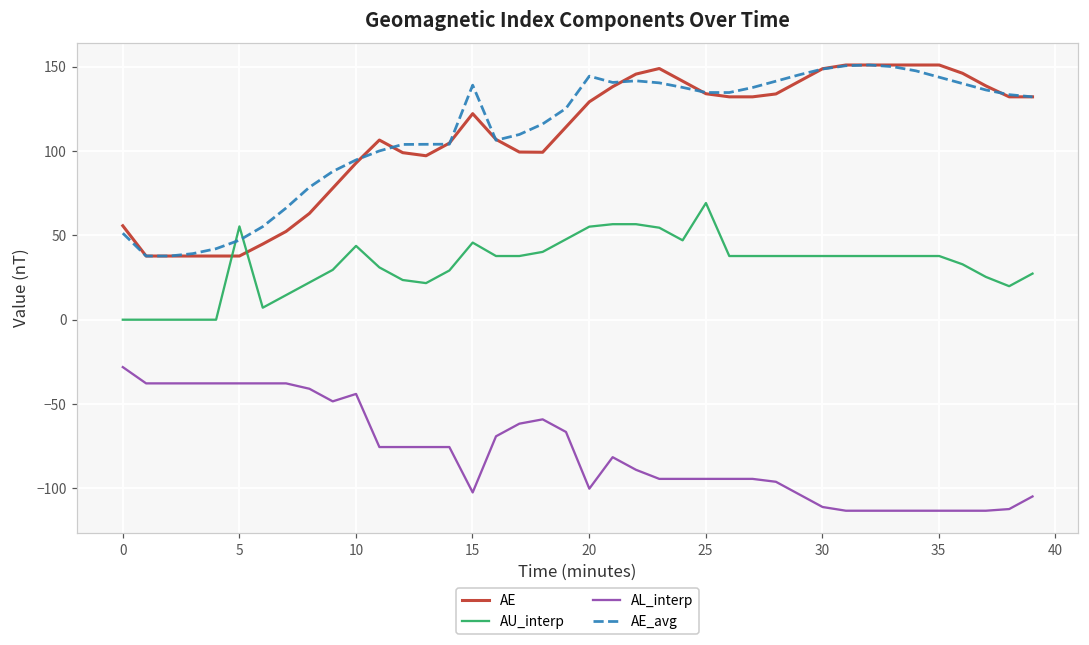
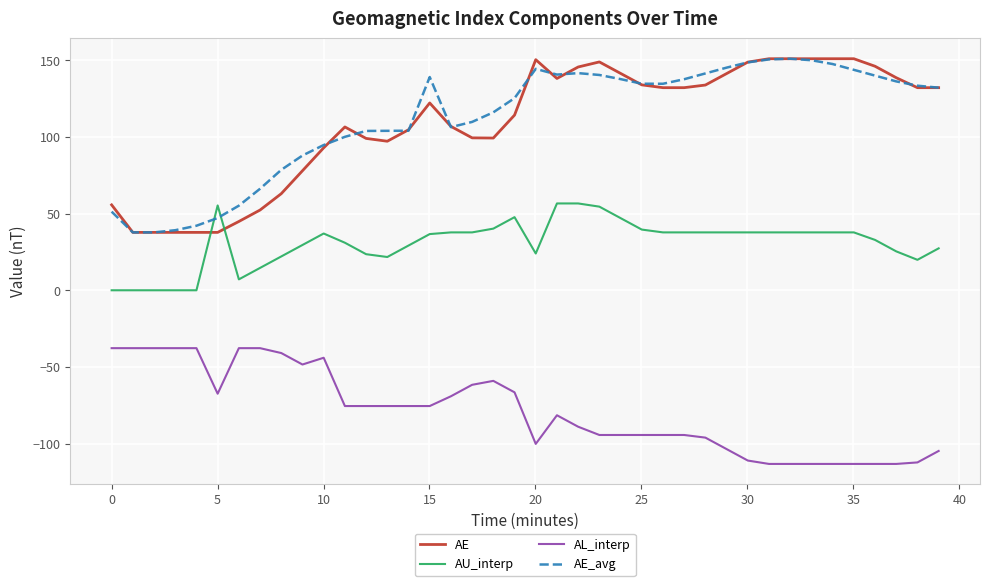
  {
    "AE": {
      "0": 56,
      "5": 38,
      "10": 93,
      "15": 122,
-     "20": 129
+     "20": 150
    },
    "AU_interp": {
      "0": 0,
      "5": 55,
-     "10": 44,
-     "15": 46,
-     "20": 55,
-     "25": 69
+     "10": 37,
+     "15": 37,
+     "20": 24,
+     "25": 40
    },
    "AL_interp": {
-     "0": -28,
-     "5": -38,
+     "0": -38,
+     "5": -67,
      "10": -44,
-     "15": -102,
+     "15": -75,
      "20": -100,
      "25": -94
    },
    "AE_avg": {
      "0": 51,
      "5": 47,
      "10": 95,
      "15": 139,
      "20": 144
    }
  }
